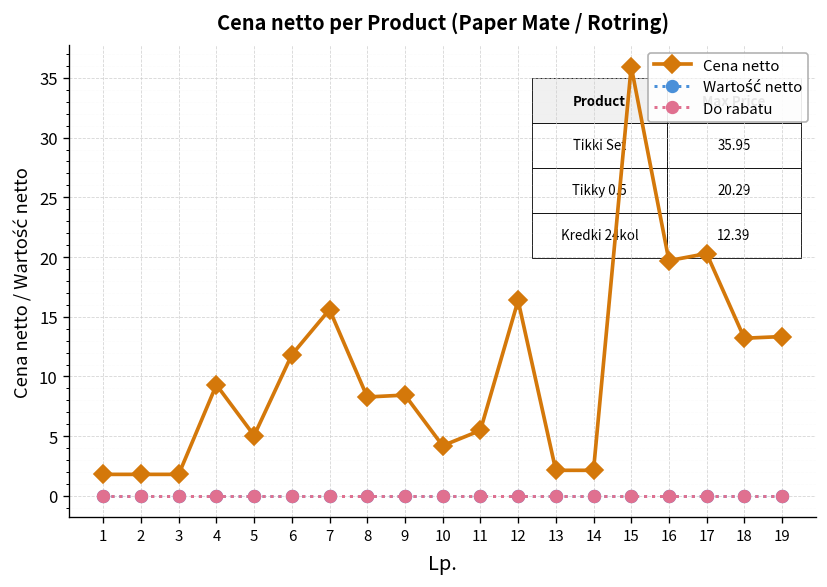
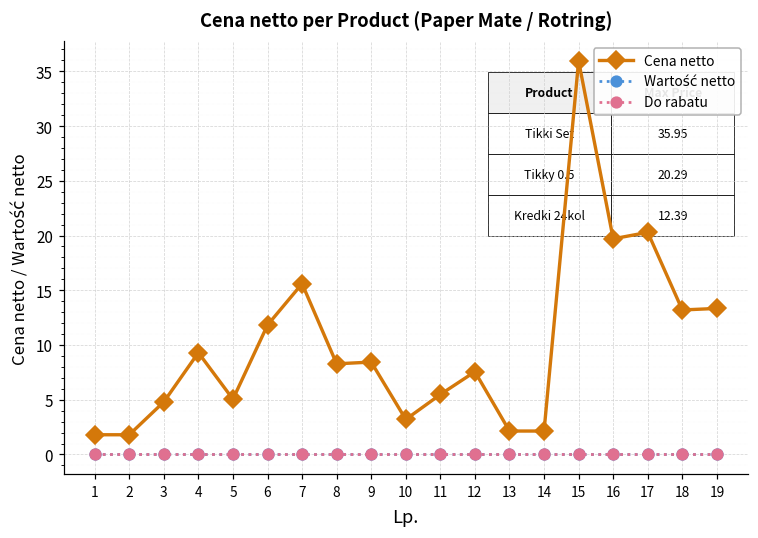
  {
    "Cena netto": {
      "1": 2,
      "2": 2,
-     "3": 2,
+     "3": 5,
      "4": 9,
      "5": 5,
      "6": 12,
      "7": 16,
      "8": 8,
      "9": 8,
-     "10": 4,
+     "10": 3,
      "11": 5,
-     "12": 16,
+     "12": 8,
      "13": 2,
      "14": 2,
      "15": 36,
      "16": 20,
      "18": 13,
      "19": 13
    },
    "Do rabatu": {
      "1": 0,
      "2": 0,
      "3": 0,
      "4": 0,
      "5": 0,
      "6": 0,
      "7": 0,
      "8": 0,
      "9": 0,
      "10": 0,
      "11": 0,
      "12": 0,
      "13": 0,
      "14": 0,
      "15": 0,
      "16": 0,
      "17": 0,
      "18": 0,
      "19": 0
    }
  }
